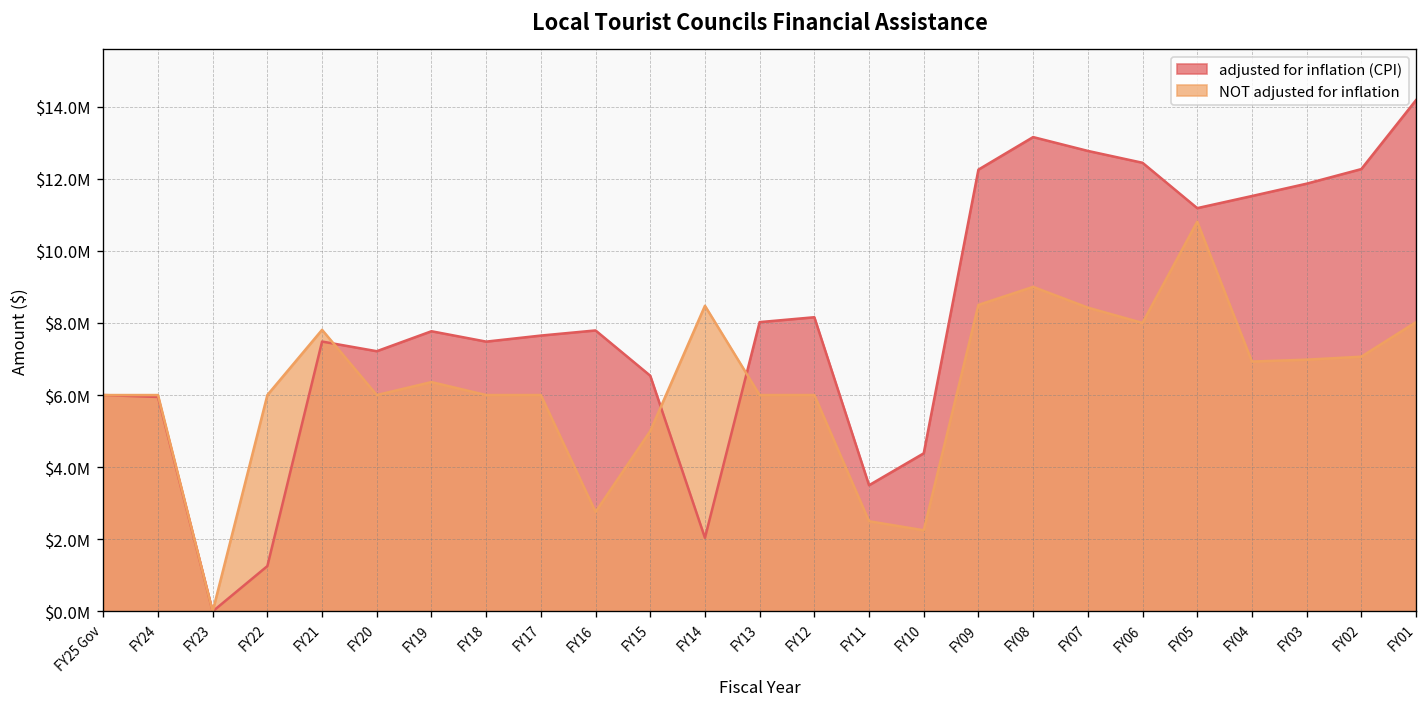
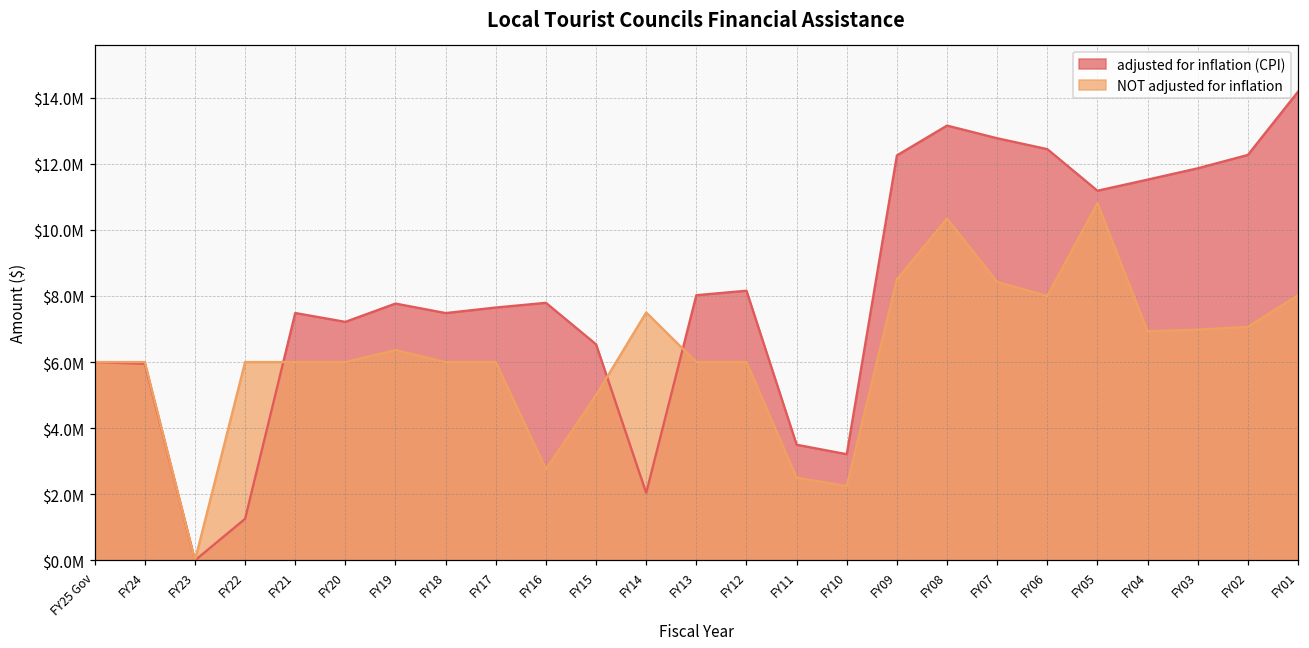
  {
    "adjusted for inflation (CPI)": {
      "FY22": "$1300000",
      "FY21": "$7500000",
      "FY20": "$7200000",
      "FY19": "$7800000",
      "FY18": "$7500000",
      "FY17": "$7600000",
      "FY16": "$7800000",
      "FY15": "$6500000",
      "FY14": "$2000000",
      "FY13": "$8000000",
      "FY12": "$8200000",
      "FY11": "$3500000",
-     "FY10": "$4400000",
+     "FY10": "$3200000",
      "FY09": "$12300000",
      "FY08": "$13200000",
      "FY07": "$12800000",
      "FY06": "$12400000",
      "FY05": "$11200000",
      "FY04": "$11500000",
      "FY03": "$11900000",
      "FY02": "$12300000",
      "FY01": "$14200000"
    },
    "NOT adjusted for inflation": {
      "FY22": "$6000000",
-     "FY21": "$7800000",
+     "FY21": "$6000000",
      "FY20": "$6000000",
      "FY19": "$6400000",
      "FY18": "$6000000",
      "FY17": "$6000000",
      "FY16": "$2800000",
      "FY15": "$5000000",
-     "FY14": "$8500000",
+     "FY14": "$7500000",
      "FY13": "$6000000",
      "FY12": "$6000000",
      "FY11": "$2500000",
      "FY10": "$2300000",
      "FY09": "$8500000",
-     "FY08": "$9000000",
+     "FY08": "$10300000",
      "FY07": "$8400000",
      "FY06": "$8000000",
      "FY05": "$10800000",
      "FY04": "$6900000",
      "FY03": "$7000000",
      "FY02": "$7100000",
      "FY01": "$8000000"
    }
  }
